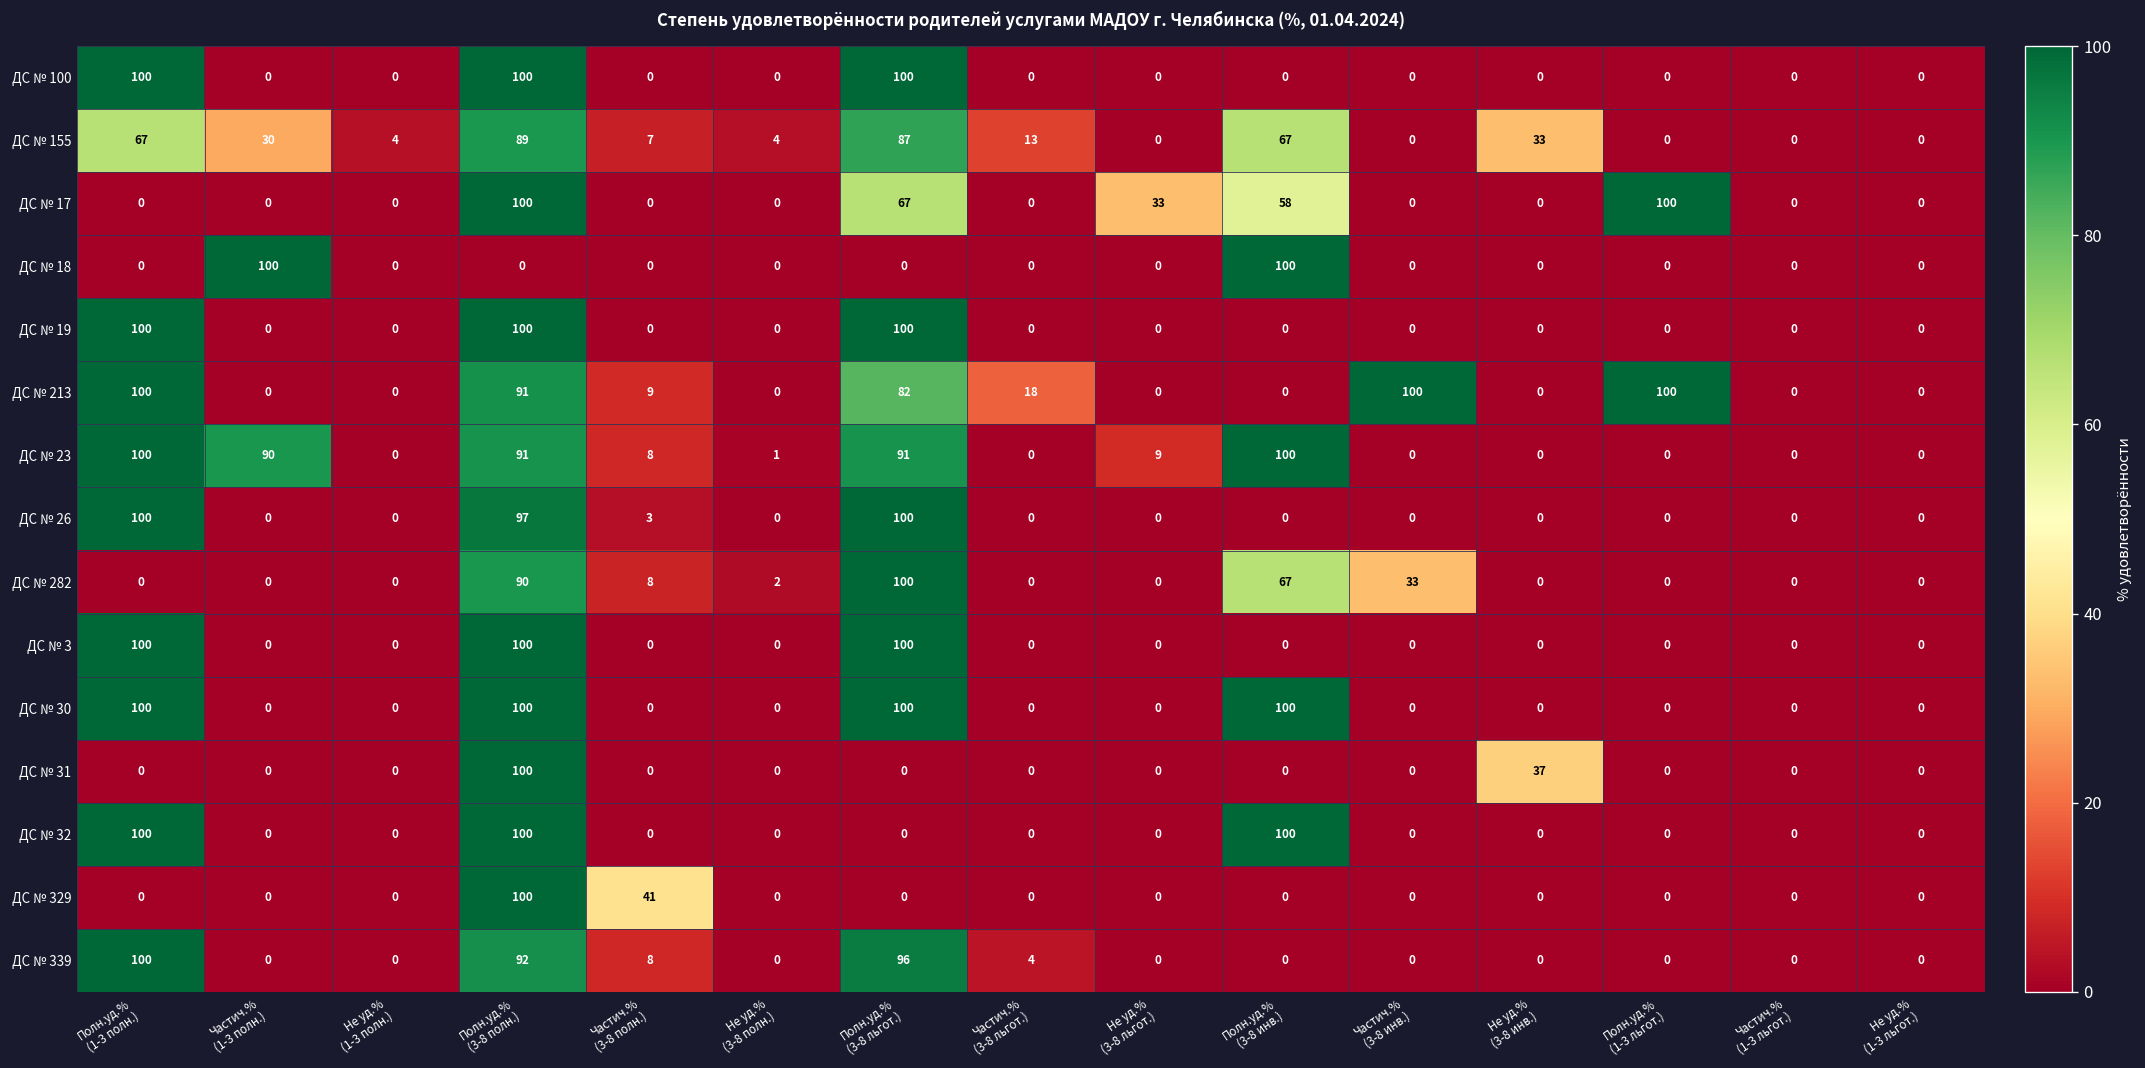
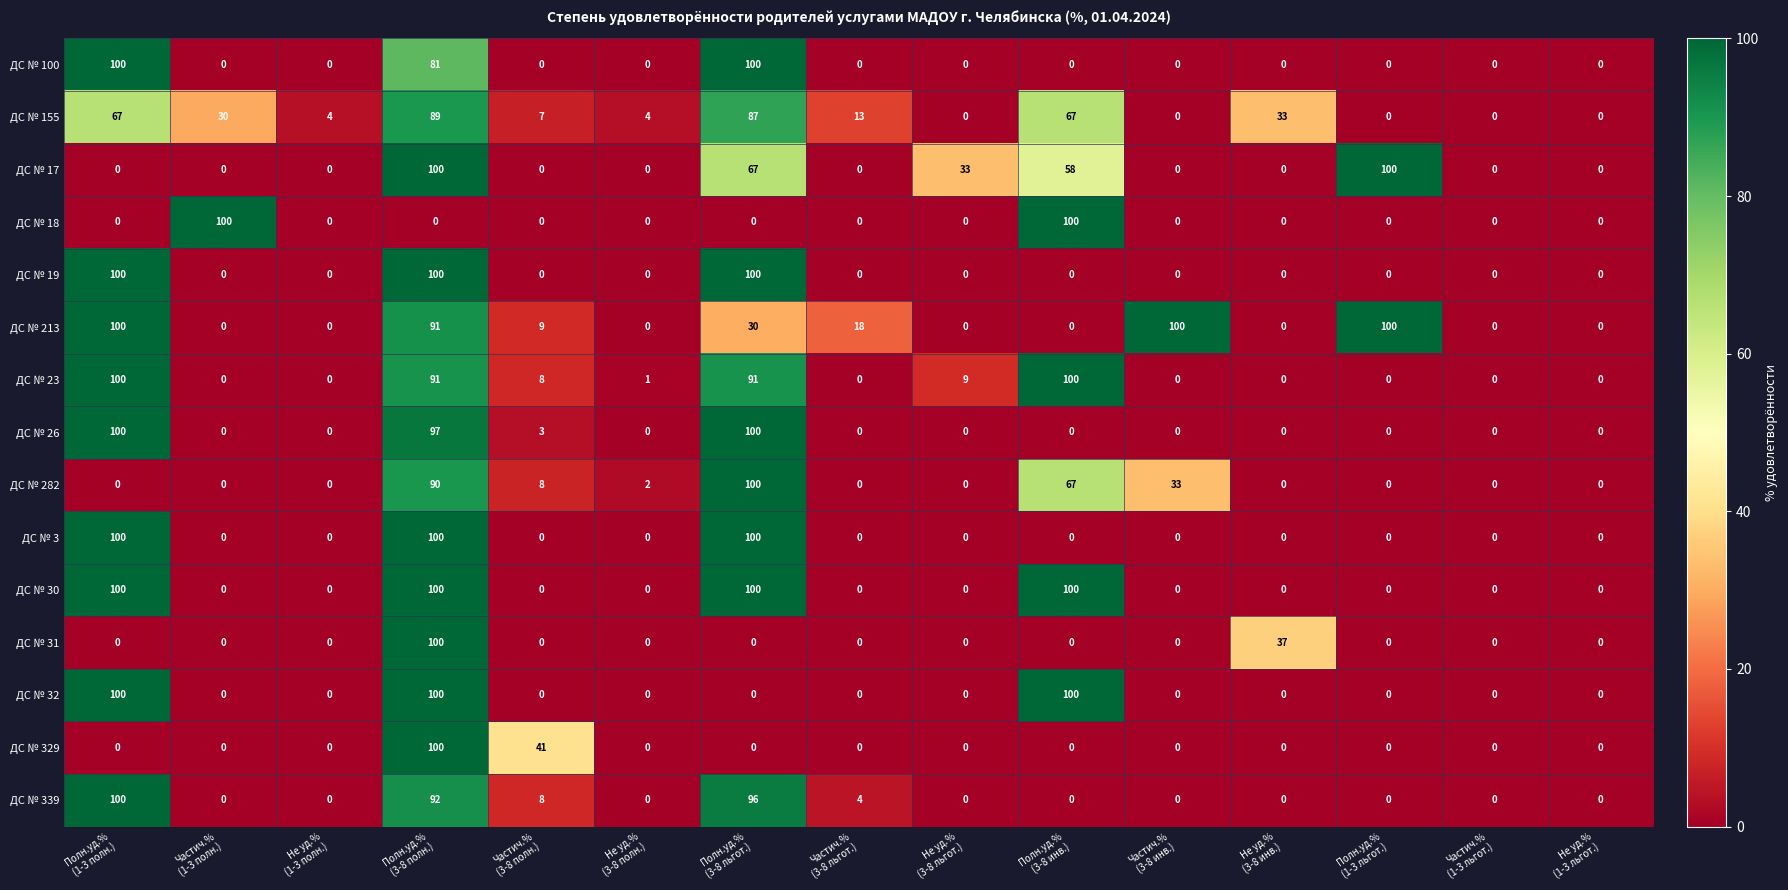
  {
    "ДС № 100": {
      "Полн.уд.% (1-3 полн.)": 100,
      "Частич.% (1-3 полн.)": 0,
      "Не уд.% (1-3 полн.)": 0,
-     "Полн.уд.% (3-8 полн.)": 100,
+     "Полн.уд.% (3-8 полн.)": 81,
      "Частич.% (3-8 полн.)": 0,
      "Не уд.% (3-8 полн.)": 0,
      "Полн.уд.% (3-8 льгот.)": 100,
      "Частич.% (3-8 льгот.)": 0,
      "Не уд.% (3-8 льгот.)": 0,
      "Полн.уд.% (3-8 инв.)": 0,
      "Частич.% (3-8 инв.)": 0,
      "Не уд.% (3-8 инв.)": 0,
      "Полн.уд.% (1-3 льгот.)": 0,
      "Частич.% (1-3 льгот.)": 0,
      "Не уд.% (1-3 льгот.)": 0
    },
    "ДС № 213": {
      "Полн.уд.% (1-3 полн.)": 100,
      "Частич.% (1-3 полн.)": 0,
      "Не уд.% (1-3 полн.)": 0,
      "Полн.уд.% (3-8 полн.)": 91,
      "Частич.% (3-8 полн.)": 9,
      "Не уд.% (3-8 полн.)": 0,
-     "Полн.уд.% (3-8 льгот.)": 82,
+     "Полн.уд.% (3-8 льгот.)": 30,
      "Частич.% (3-8 льгот.)": 18,
      "Не уд.% (3-8 льгот.)": 0,
      "Полн.уд.% (3-8 инв.)": 0,
      "Частич.% (3-8 инв.)": 100,
      "Не уд.% (3-8 инв.)": 0,
      "Полн.уд.% (1-3 льгот.)": 100,
      "Частич.% (1-3 льгот.)": 0,
      "Не уд.% (1-3 льгот.)": 0
    },
    "ДС № 23": {
      "Полн.уд.% (1-3 полн.)": 100,
-     "Частич.% (1-3 полн.)": 90,
+     "Частич.% (1-3 полн.)": 0,
      "Не уд.% (1-3 полн.)": 0,
      "Полн.уд.% (3-8 полн.)": 91,
      "Частич.% (3-8 полн.)": 8,
      "Не уд.% (3-8 полн.)": 1,
      "Полн.уд.% (3-8 льгот.)": 91,
      "Частич.% (3-8 льгот.)": 0,
      "Не уд.% (3-8 льгот.)": 9,
      "Полн.уд.% (3-8 инв.)": 100,
      "Частич.% (3-8 инв.)": 0,
      "Не уд.% (3-8 инв.)": 0,
      "Полн.уд.% (1-3 льгот.)": 0,
      "Частич.% (1-3 льгот.)": 0,
      "Не уд.% (1-3 льгот.)": 0
    }
  }
